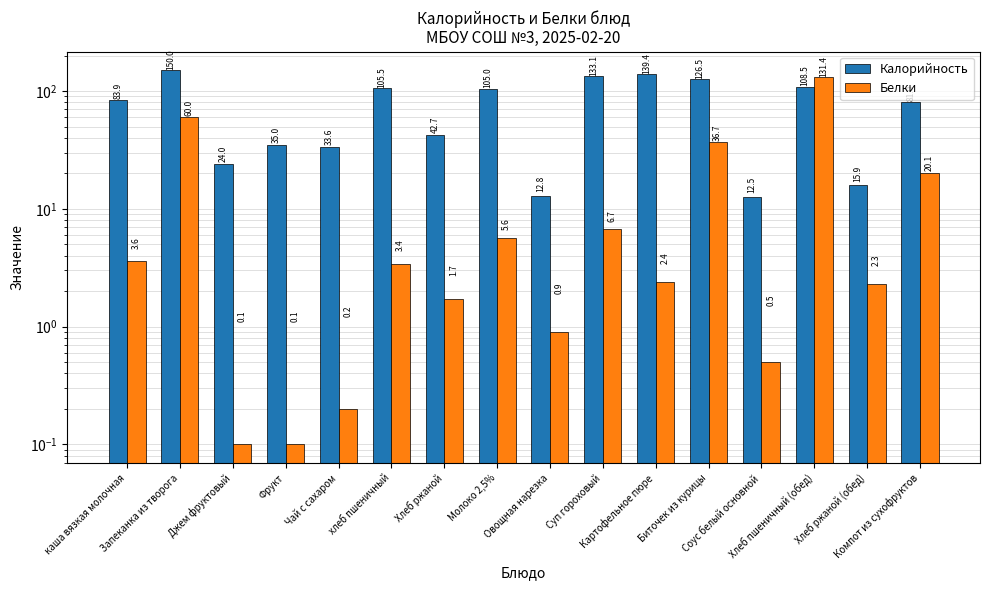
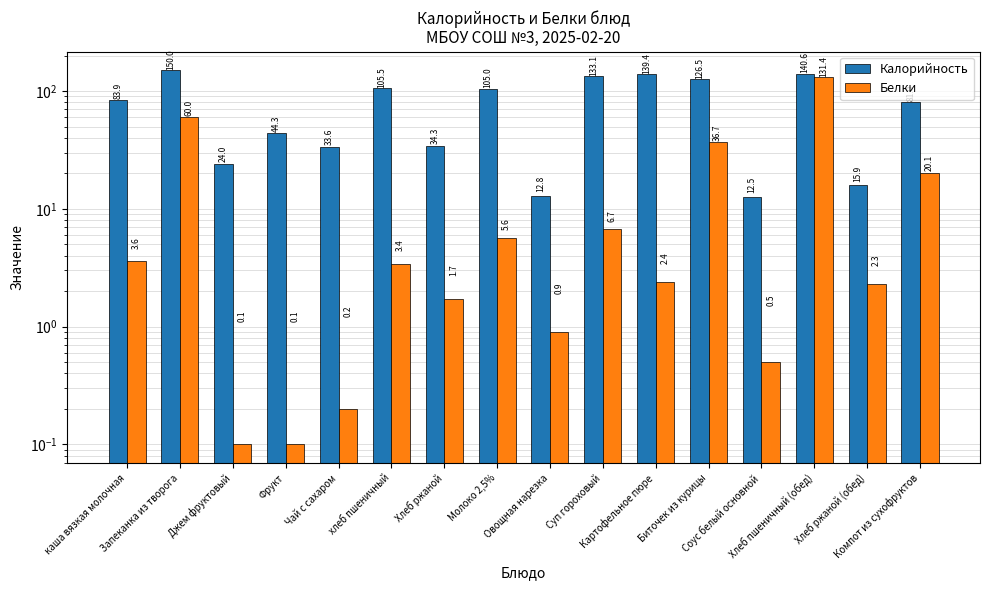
  {
    "Калорийность": {
      "каша вязкая молочная": 83.9,
      "Запеканка из творога": 150.0,
      "Джем фруктовый": 24.0,
-     "Фрукт": 35.0,
+     "Фрукт": 44.3,
      "Чай с сахаром": 33.6,
      "хлеб пшеничный": 105.5,
-     "Хлеб ржаной": 42.7,
+     "Хлеб ржаной": 34.3,
      "Молоко 2,5%": 105.0,
      "Овощная нарезка": 12.8,
      "Суп гороховый": 133.1,
      "Картофельное пюре": 139.4,
      "Биточек из курицы": 126.5,
      "Соус белый основной": 12.5,
-     "Хлеб пшеничный (обед)": 108.5,
+     "Хлеб пшеничный (обед)": 140.6,
      "Хлеб ржаной (обед)": 15.9
    },
    "Белки": {
      "каша вязкая молочная": 3.6,
      "Запеканка из творога": 60.0,
      "хлеб пшеничный": 3.4,
      "Хлеб ржаной": 1.7,
      "Молоко 2,5%": 5.6,
      "Суп гороховый": 6.7,
      "Картофельное пюре": 2.4,
      "Биточек из курицы": 36.7,
      "Хлеб пшеничный (обед)": 131.4,
      "Хлеб ржаной (обед)": 2.3,
      "Компот из сухофруктов": 20.1
    }
  }
